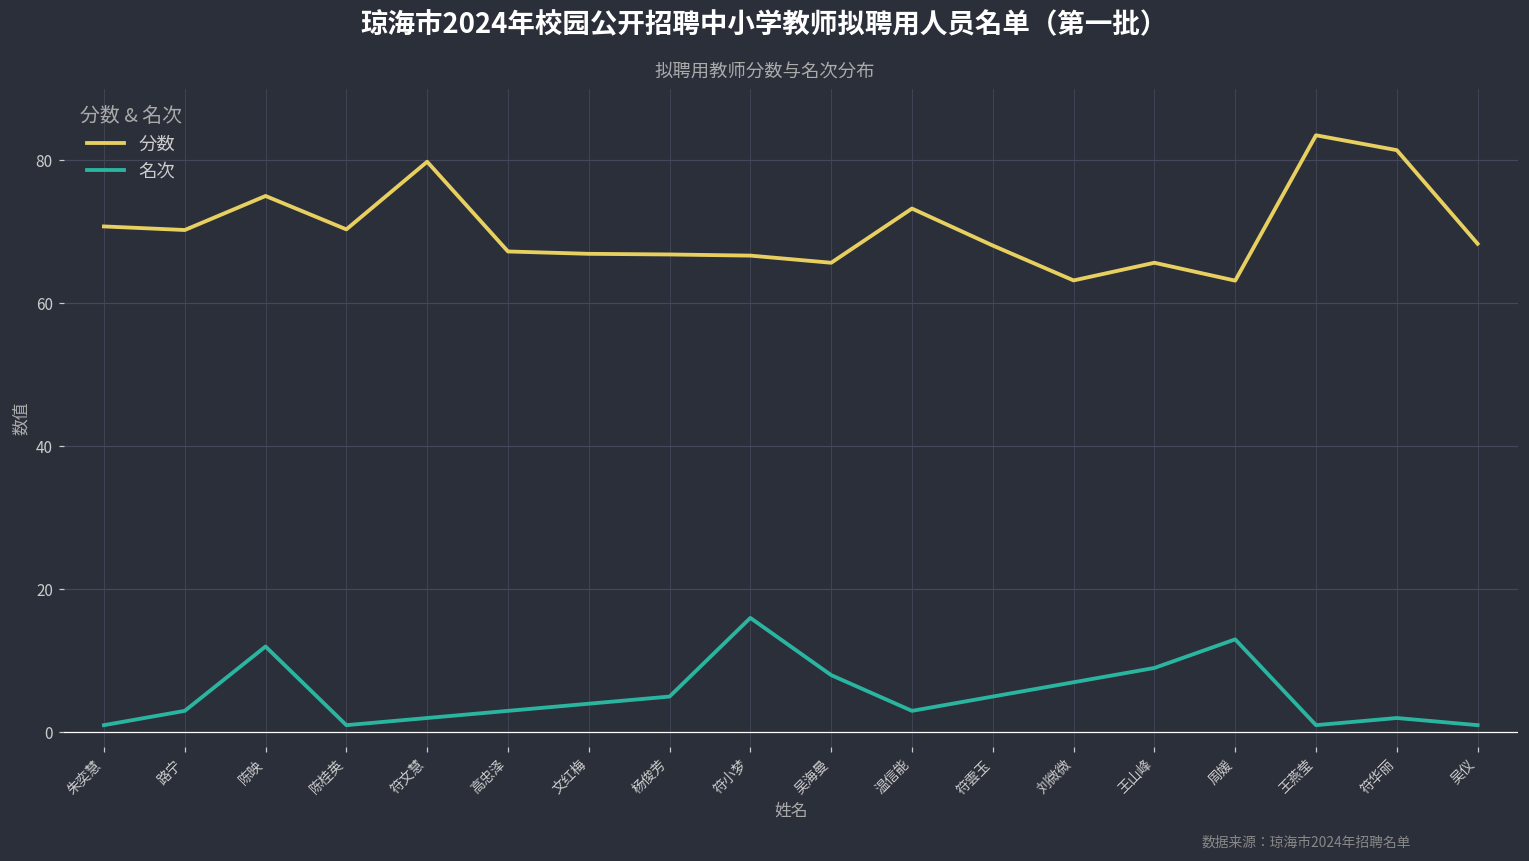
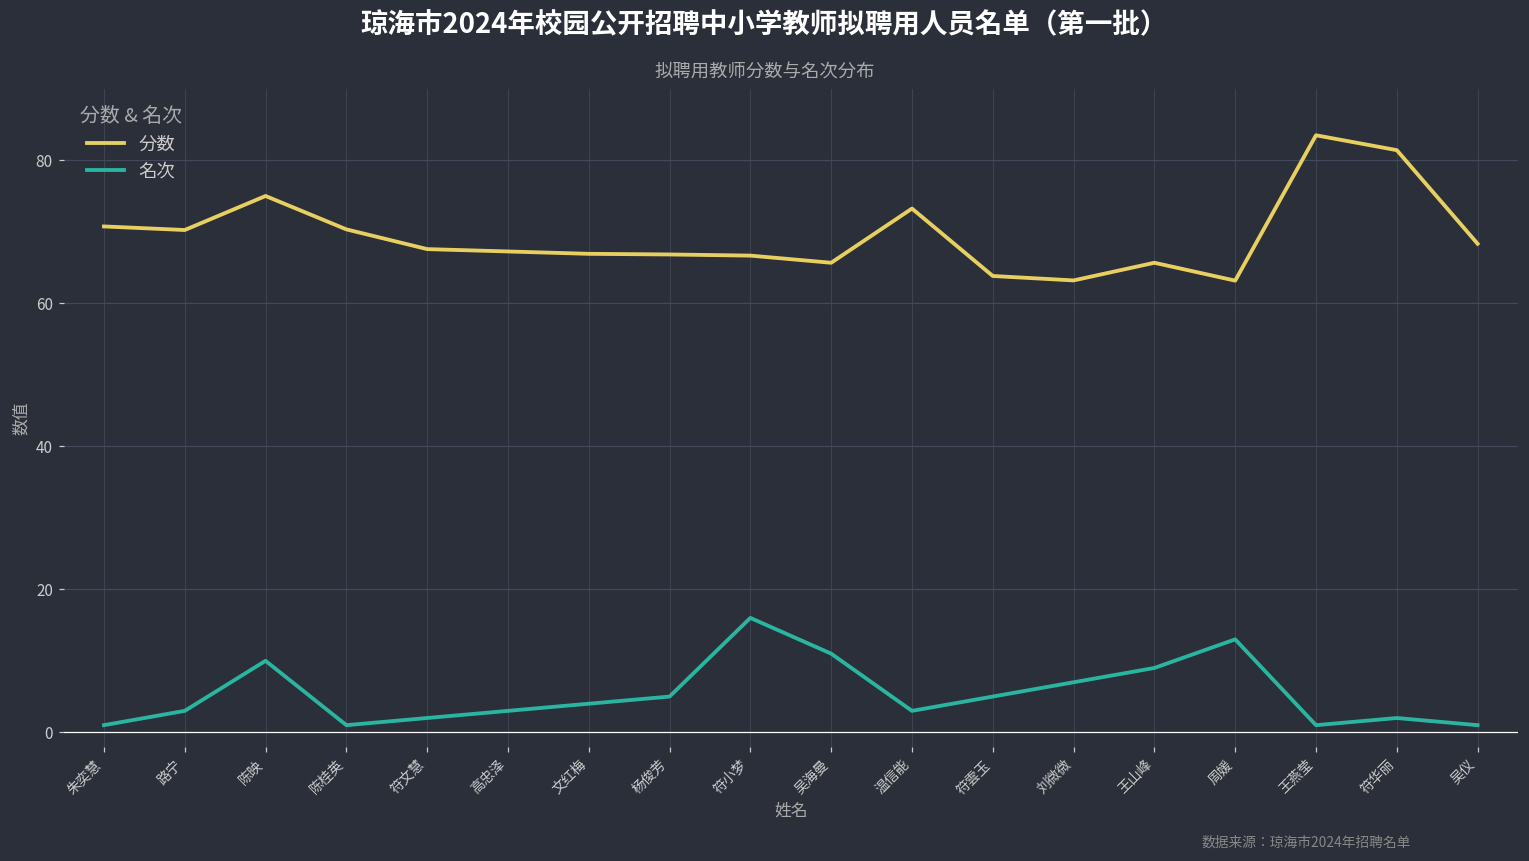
  {
    "分数": {
      "朱奕慧": 71,
      "路宁": 70,
      "陈映": 75,
      "陈桂英": 70,
-     "符文慧": 80,
+     "符文慧": 68,
      "高忠泽": 67,
      "文红梅": 67,
      "杨俊芳": 67,
      "符小梦": 67,
      "吴海曼": 66,
      "温信能": 73,
-     "符雲玉": 68,
+     "符雲玉": 64,
      "刘微微": 63,
      "王山峰": 66,
      "周媛": 63,
      "王燕莹": 84,
      "符华丽": 81,
      "吴仪": 68
    },
    "名次": {
      "朱奕慧": 1,
      "路宁": 3,
-     "陈映": 12,
+     "陈映": 10,
      "陈桂英": 1,
      "符文慧": 2,
      "高忠泽": 3,
      "文红梅": 4,
      "杨俊芳": 5,
      "符小梦": 16,
-     "吴海曼": 8,
+     "吴海曼": 11,
      "温信能": 3,
      "符雲玉": 5,
      "刘微微": 7,
      "王山峰": 9,
      "周媛": 13,
      "王燕莹": 1,
      "符华丽": 2,
      "吴仪": 1
    }
  }
